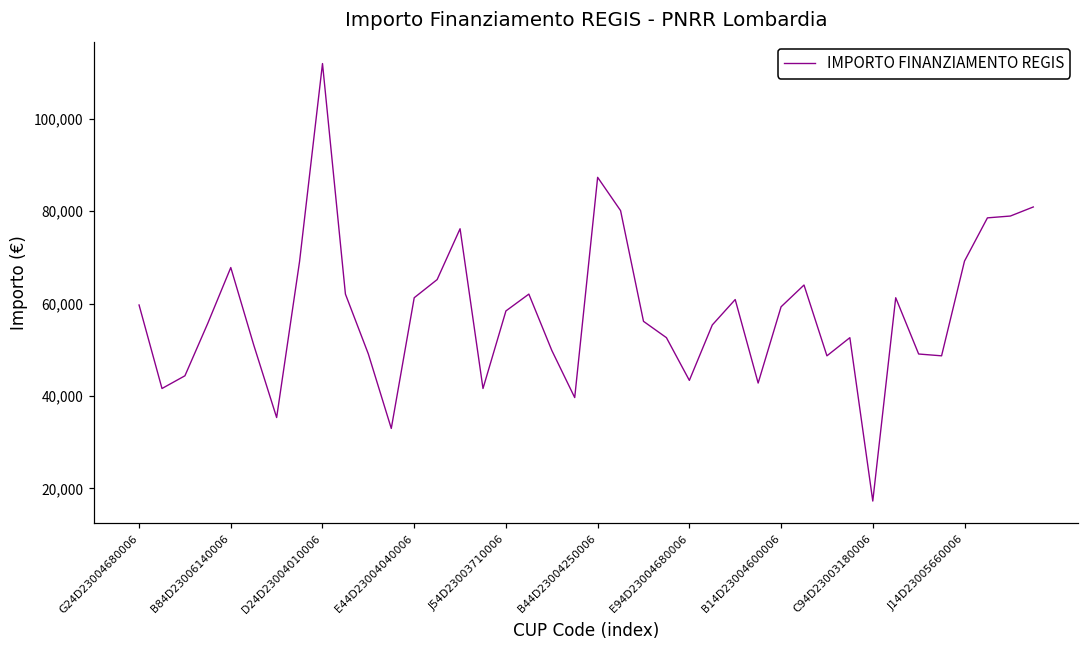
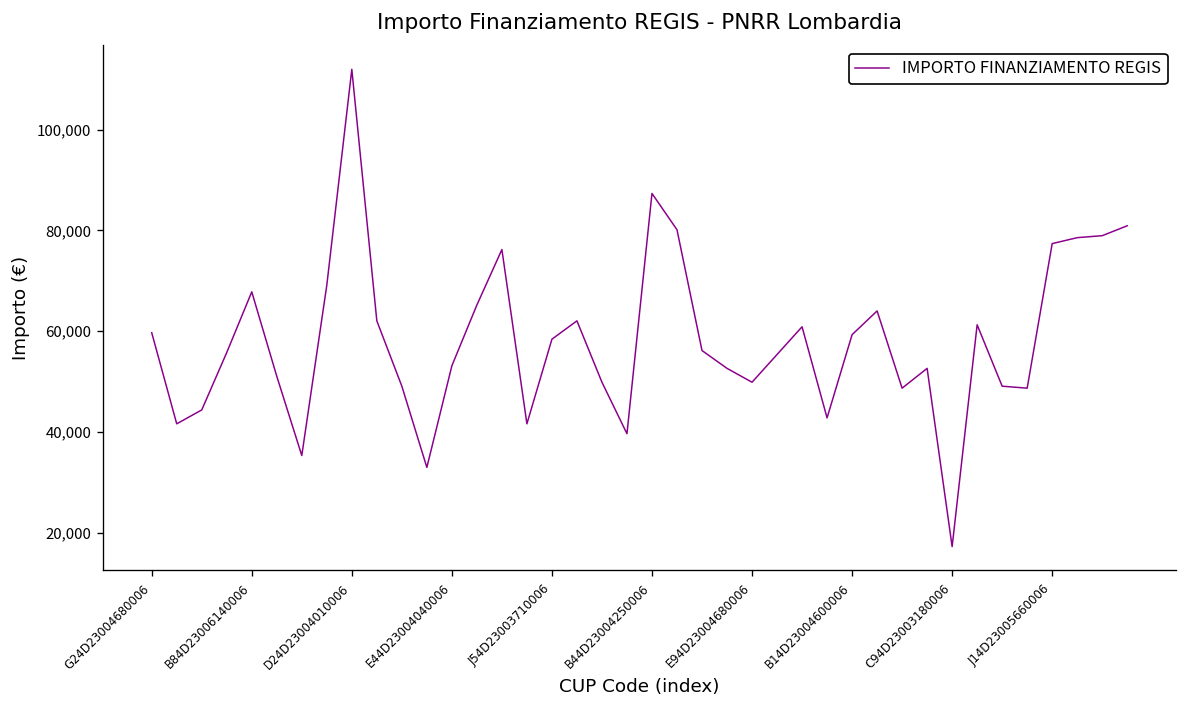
  {
    "G24D23004680006": "60,000",
    "B84D23006140006": "68,000",
    "D24D23004010006": "112,000",
-   "E44D23004040006": "61,000",
+   "E44D23004040006": "53,000",
    "J54D23003710006": "58,000",
    "B44D23004250006": "87,000",
-   "E94D23004680006": "43,000",
+   "E94D23004680006": "50,000",
    "B14D23004600006": "59,000",
    "C94D23003180006": "17,000",
-   "J14D23005660006": "69,000"
+   "J14D23005660006": "77,000"
  }
